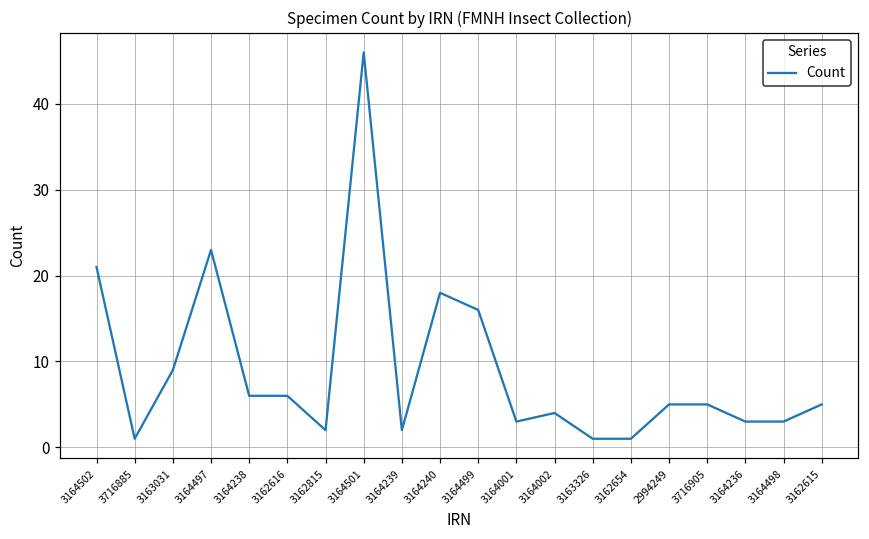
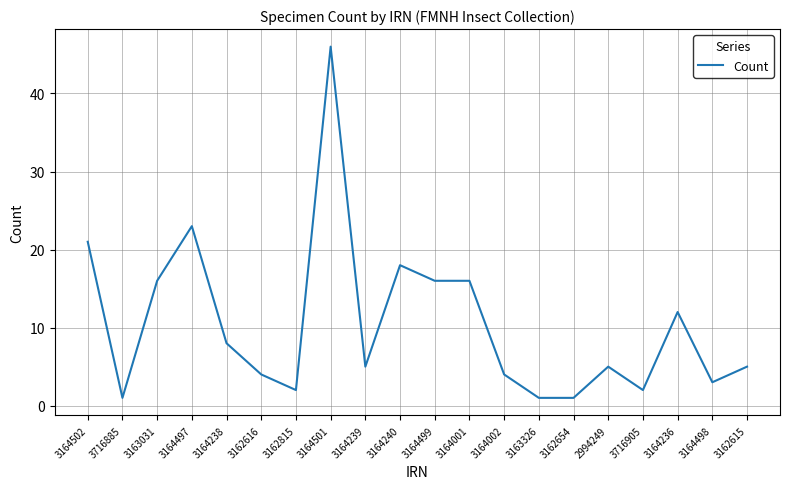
  {
    "3164502": 21,
    "3716885": 1,
-   "3163031": 9,
+   "3163031": 16,
    "3164497": 23,
-   "3164238": 6,
-   "3162616": 6,
+   "3164238": 8,
+   "3162616": 4,
    "3162815": 2,
    "3164501": 46,
-   "3164239": 2,
+   "3164239": 5,
    "3164240": 18,
    "3164499": 16,
-   "3164001": 3,
+   "3164001": 16,
    "3164002": 4,
    "3163326": 1,
    "3162654": 1,
    "2994249": 5,
-   "3716905": 5,
-   "3164236": 3,
+   "3716905": 2,
+   "3164236": 12,
    "3164498": 3,
    "3162615": 5
  }
